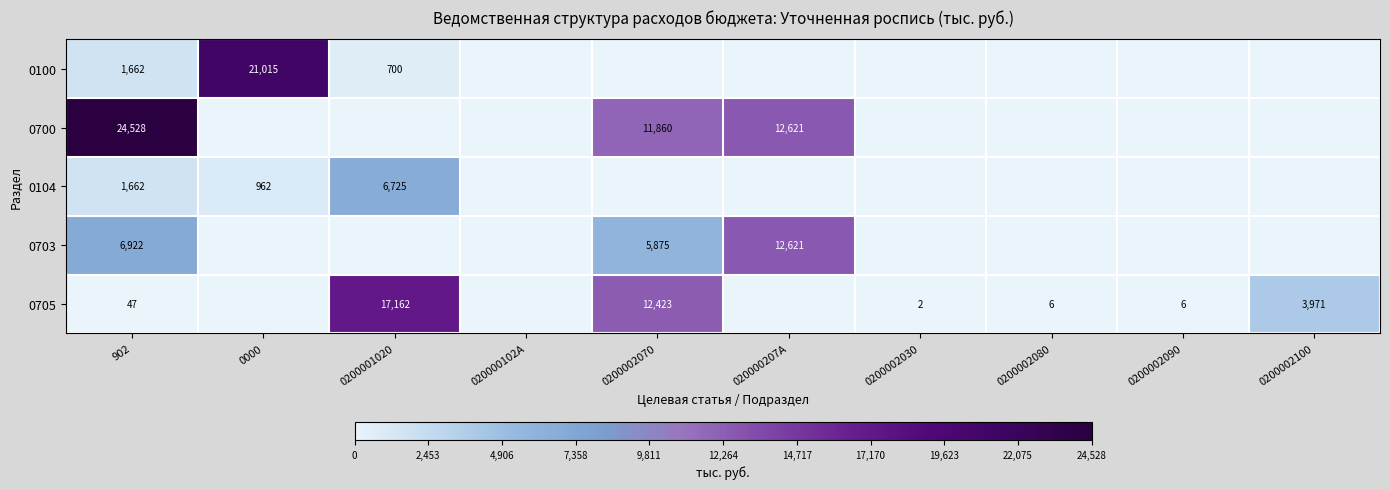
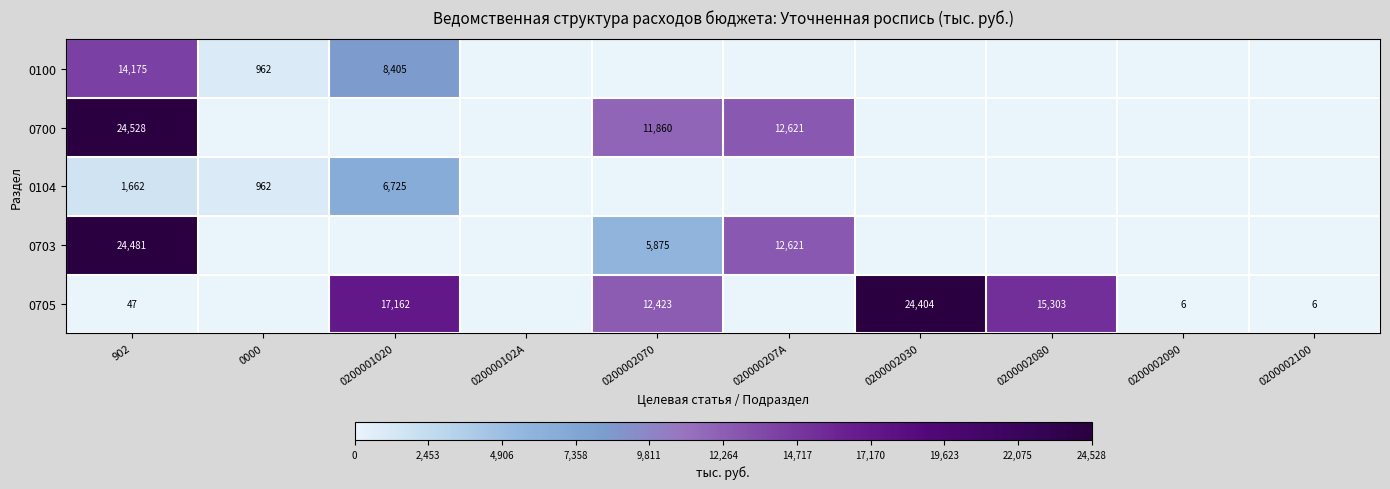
  {
    "0100": {
-     "902": "1,662",
-     "0000": "21,015",
-     "0200001020": "700"
+     "902": "14,175",
+     "0000": "962",
+     "0200001020": "8,405"
    },
    "0700": {
      "902": "24,528",
      "0200002070": "11,860",
      "020000207A": "12,621"
    },
    "0104": {
      "902": "1,662",
      "0000": "962",
      "0200001020": "6,725"
    },
    "0703": {
-     "902": "6,922",
+     "902": "24,481",
      "0200002070": "5,875",
      "020000207A": "12,621"
    },
    "0705": {
      "902": "47",
      "0200001020": "17,162",
      "0200002070": "12,423",
-     "0200002030": "2",
-     "0200002080": "6",
+     "0200002030": "24,404",
+     "0200002080": "15,303",
      "0200002090": "6",
-     "0200002100": "3,971"
+     "0200002100": "6"
    }
  }
